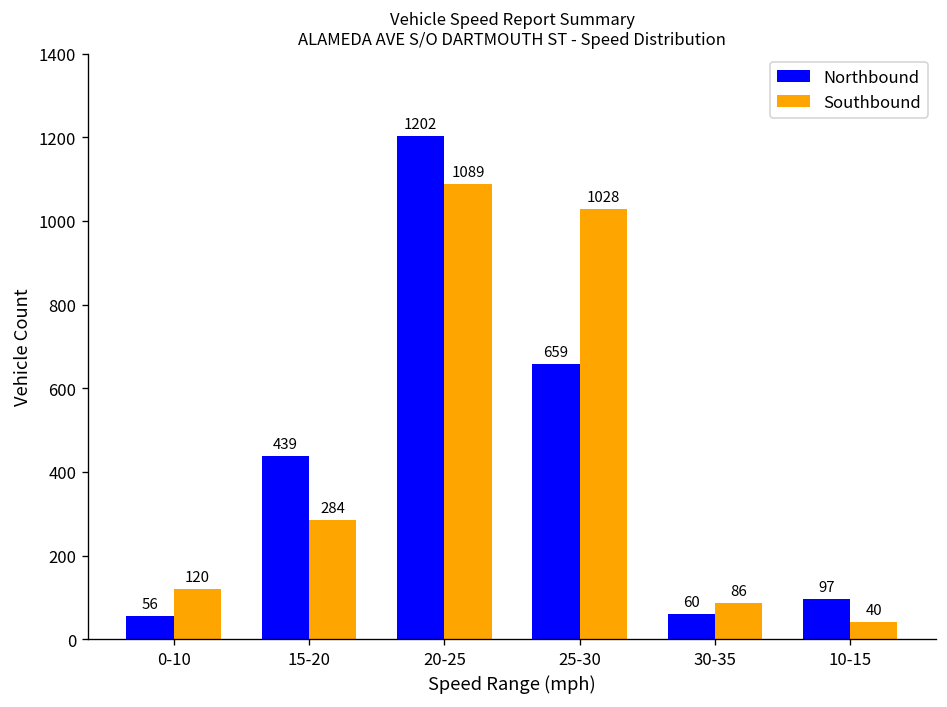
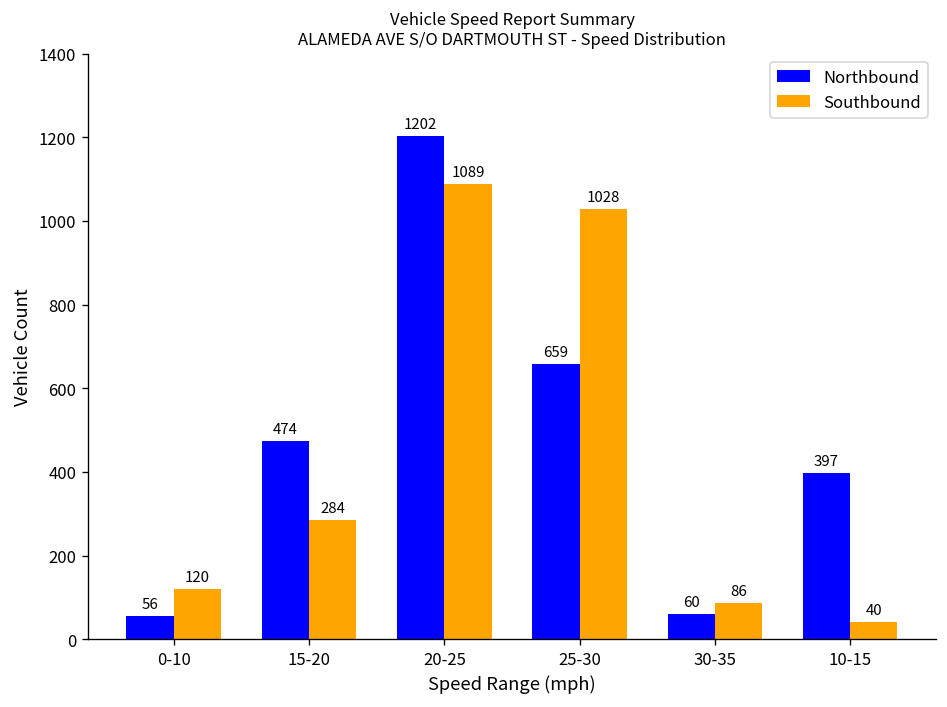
  {
    "Northbound": {
      "0-10": 56,
-     "15-20": 439,
+     "15-20": 474,
      "20-25": 1202,
      "25-30": 659,
      "30-35": 60,
-     "10-15": 97
+     "10-15": 397
    },
    "Southbound": {
      "0-10": 120,
      "15-20": 284,
      "20-25": 1089,
      "25-30": 1028,
      "30-35": 86,
      "10-15": 40
    }
  }
